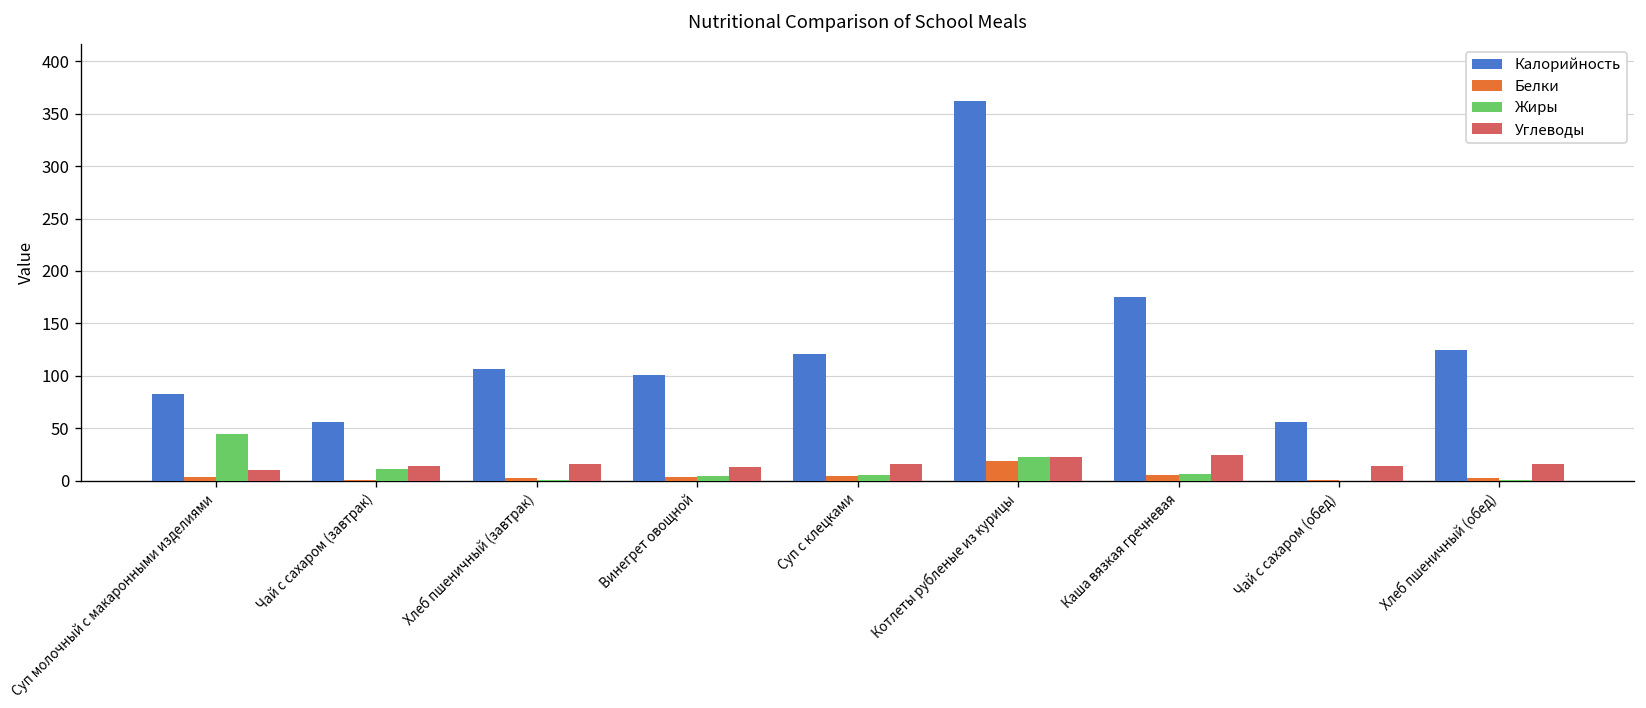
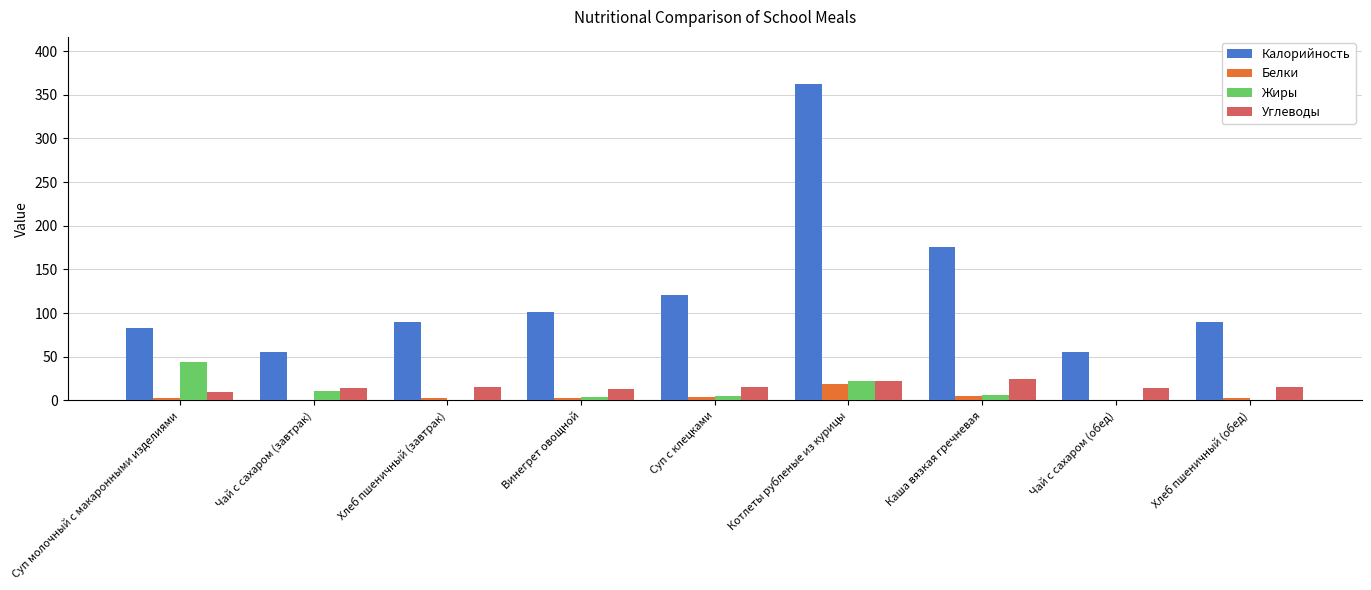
  {
    "Калорийность": {
      "Суп молочный с макаронными изделиями": 80,
      "Чай с сахаром (завтрак)": 60,
-     "Хлеб пшеничный (завтрак)": 110,
+     "Хлеб пшеничный (завтрак)": 90,
      "Винегрет овощной": 100,
      "Суп с клецками": 120,
      "Котлеты рубленые из курицы": 360,
      "Каша вязкая гречневая": 180,
      "Чай с сахаром (обед)": 60,
-     "Хлеб пшеничный (обед)": 130
+     "Хлеб пшеничный (обед)": 90
    },
    "Жиры": {
      "Суп молочный с макаронными изделиями": 40,
      "Чай с сахаром (завтрак)": 10,
      "Винегрет овощной": 0,
      "Суп с клецками": 0,
      "Котлеты рубленые из курицы": 20,
      "Каша вязкая гречневая": 10
    }
  }
